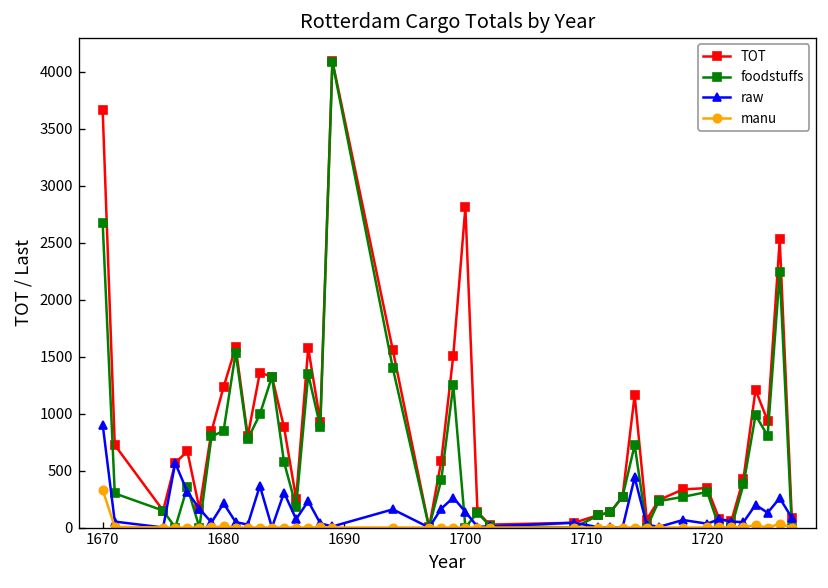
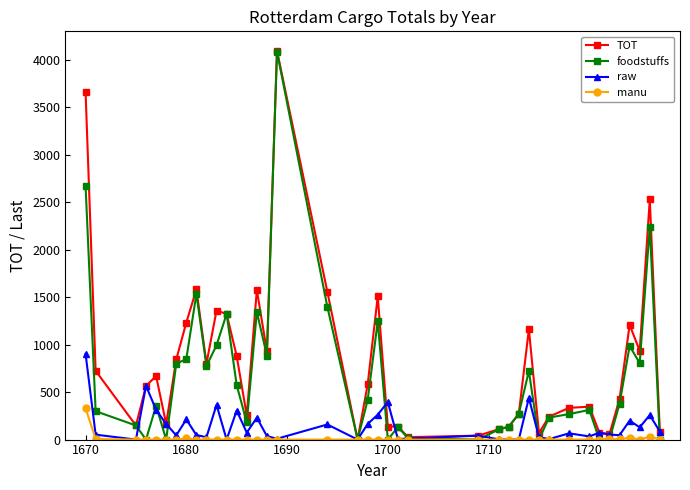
  {
    "TOT": {
      "1670": 3700,
      "1680": 1200,
-     "1700": 2800,
+     "1700": 100,
      "1720": 300
    },
    "foodstuffs": {
      "1670": 2700,
      "1680": 800,
      "1720": 300
    },
    "raw": {
      "1670": 900,
      "1680": 200,
-     "1700": 100,
+     "1700": 400,
      "1720": 0
    },
    "manu": {
      "1670": 300,
      "1680": 0,
      "1720": 0
    }
  }
